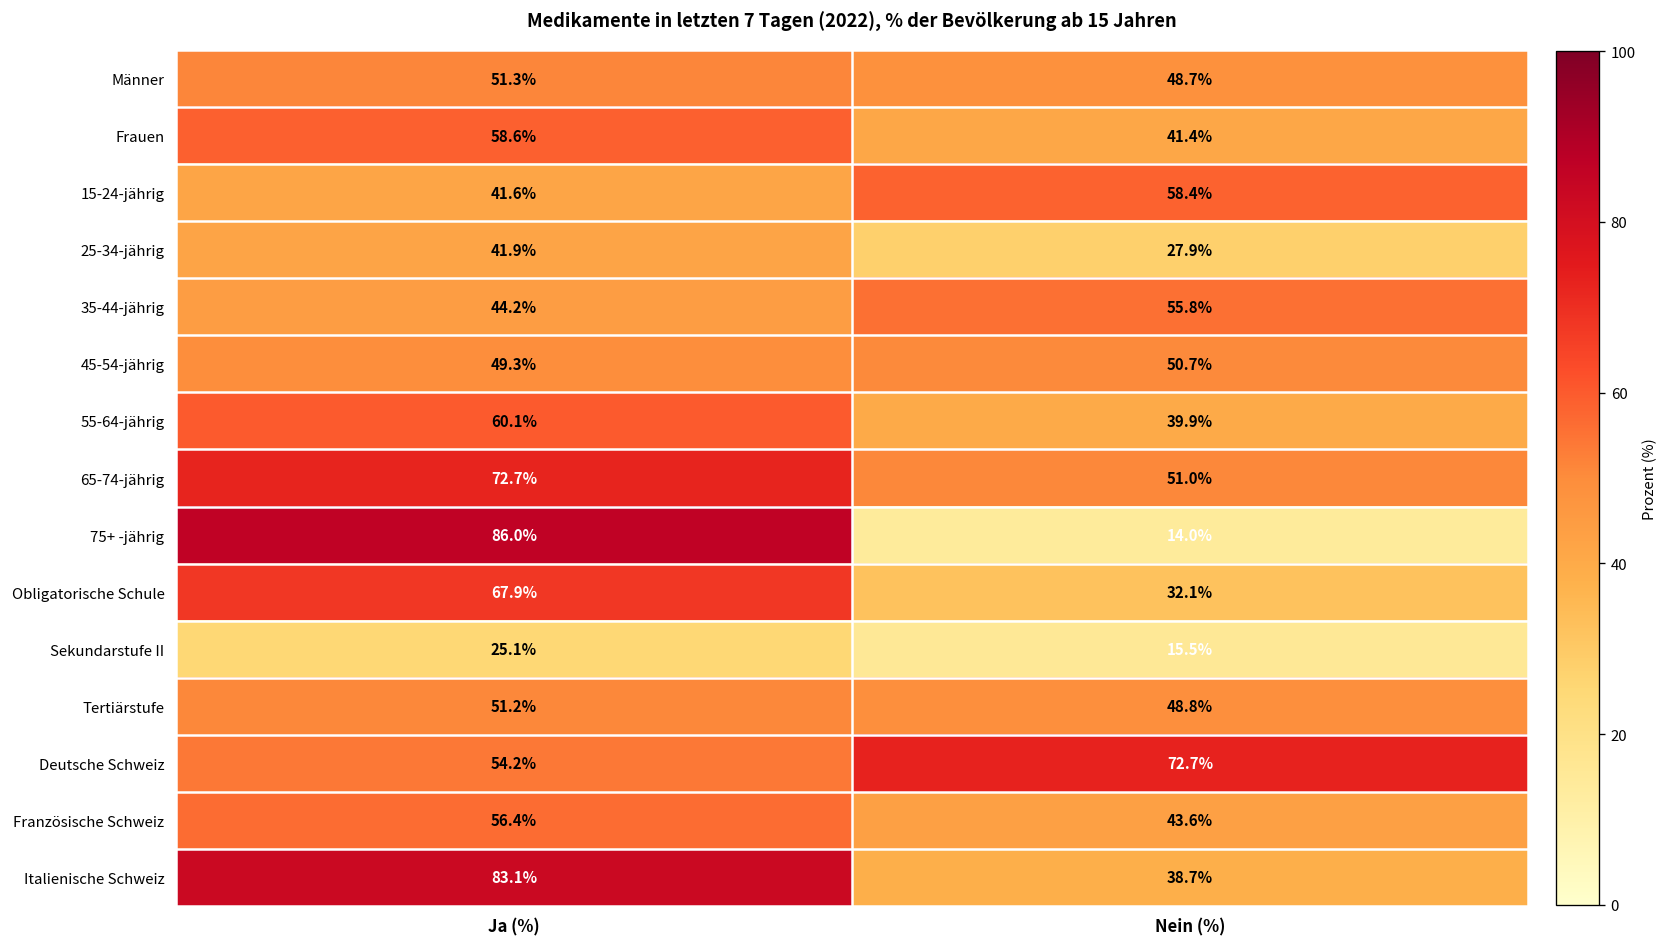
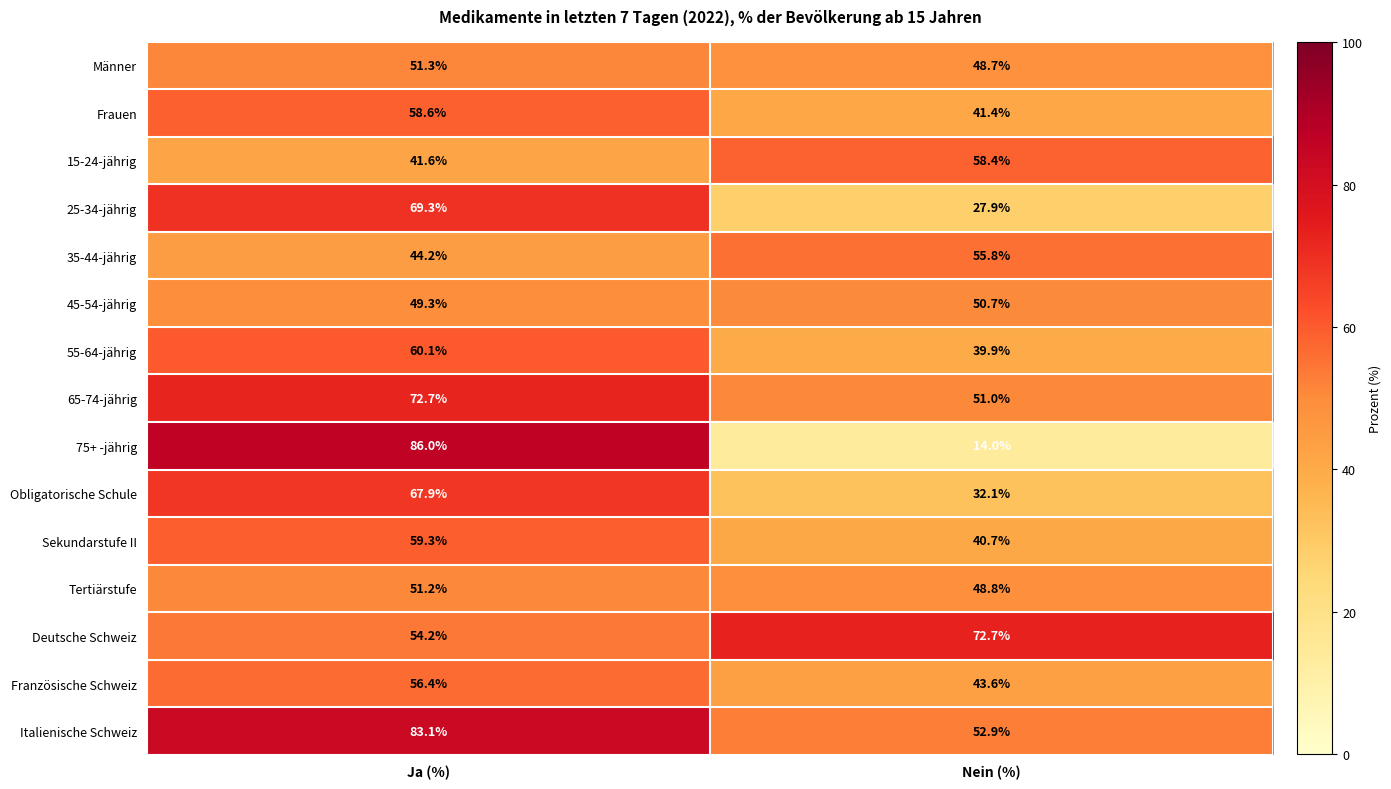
  {
    "Männer": {
      "Ja (%)": "51.3%",
      "Nein (%)": "48.7%"
    },
    "Frauen": {
      "Ja (%)": "58.6%",
      "Nein (%)": "41.4%"
    },
    "15-24-jährig": {
      "Ja (%)": "41.6%",
      "Nein (%)": "58.4%"
    },
    "25-34-jährig": {
-     "Ja (%)": "41.9%",
+     "Ja (%)": "69.3%",
      "Nein (%)": "27.9%"
    },
    "35-44-jährig": {
      "Ja (%)": "44.2%",
      "Nein (%)": "55.8%"
    },
    "45-54-jährig": {
      "Ja (%)": "49.3%",
      "Nein (%)": "50.7%"
    },
    "55-64-jährig": {
      "Ja (%)": "60.1%",
      "Nein (%)": "39.9%"
    },
    "65-74-jährig": {
      "Ja (%)": "72.7%",
      "Nein (%)": "51.0%"
    },
    "75+ -jährig": {
      "Ja (%)": "86.0%",
      "Nein (%)": "14.0%"
    },
    "Obligatorische Schule": {
      "Ja (%)": "67.9%",
      "Nein (%)": "32.1%"
    },
    "Sekundarstufe II": {
-     "Ja (%)": "25.1%",
-     "Nein (%)": "15.5%"
+     "Ja (%)": "59.3%",
+     "Nein (%)": "40.7%"
    },
    "Tertiärstufe": {
      "Ja (%)": "51.2%",
      "Nein (%)": "48.8%"
    },
    "Deutsche Schweiz": {
      "Ja (%)": "54.2%",
      "Nein (%)": "72.7%"
    },
    "Französische Schweiz": {
      "Ja (%)": "56.4%",
      "Nein (%)": "43.6%"
    },
    "Italienische Schweiz": {
      "Ja (%)": "83.1%",
-     "Nein (%)": "38.7%"
+     "Nein (%)": "52.9%"
    }
  }
